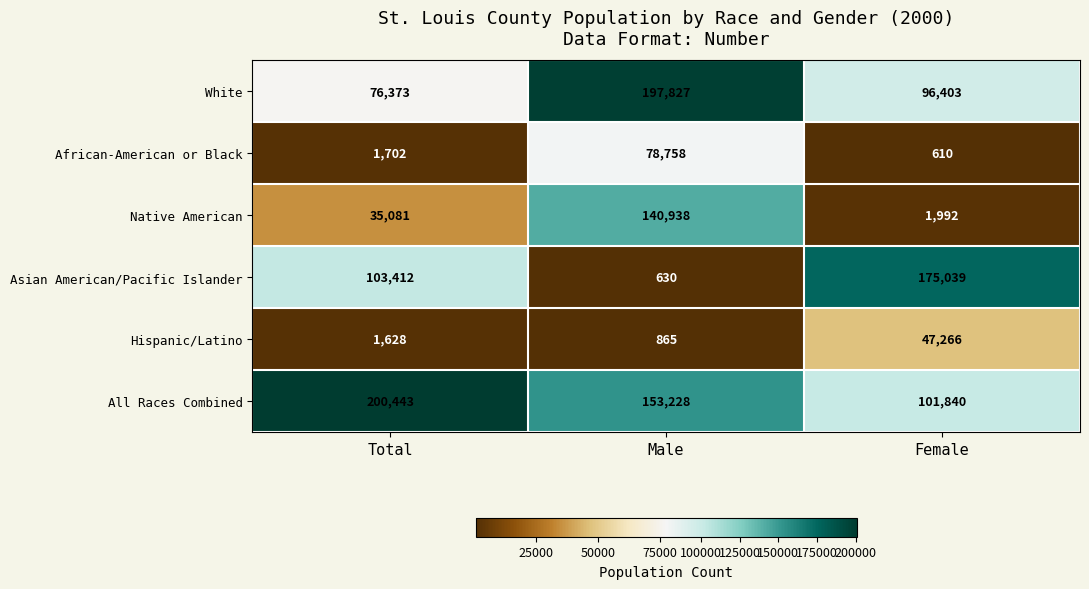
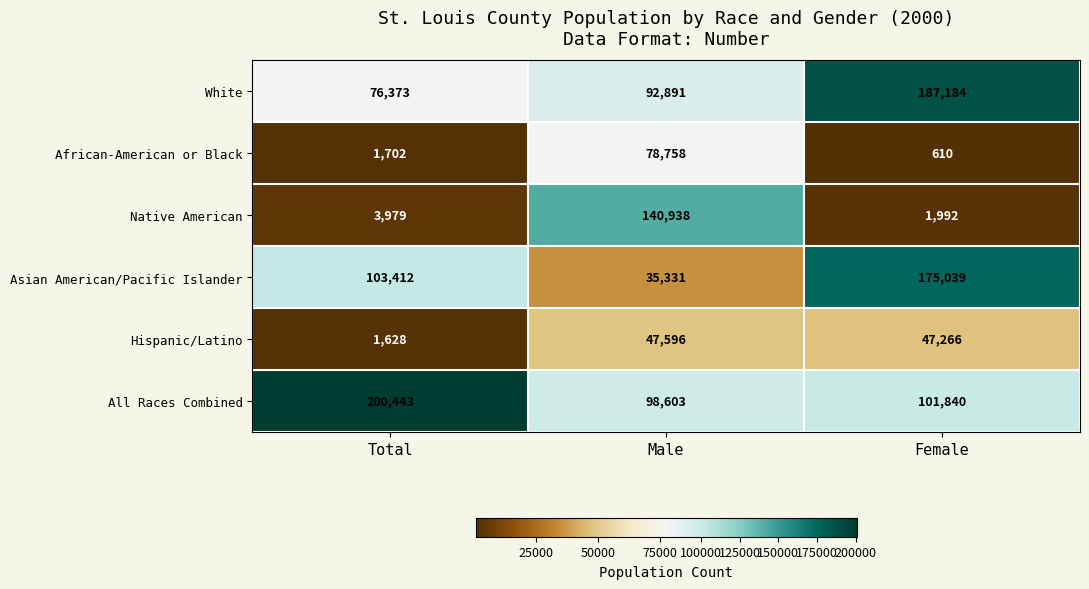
  {
    "White": {
      "Total": "76,373",
-     "Male": "197,827",
-     "Female": "96,403"
+     "Male": "92,891",
+     "Female": "187,184"
    },
    "African-American or Black": {
      "Total": "1,702",
      "Male": "78,758",
      "Female": "610"
    },
    "Native American": {
-     "Total": "35,081",
+     "Total": "3,979",
      "Male": "140,938",
      "Female": "1,992"
    },
    "Asian American/Pacific Islander": {
      "Total": "103,412",
-     "Male": "630",
+     "Male": "35,331",
      "Female": "175,039"
    },
    "Hispanic/Latino": {
      "Total": "1,628",
-     "Male": "865",
+     "Male": "47,596",
      "Female": "47,266"
    },
    "All Races Combined": {
      "Total": "200,443",
-     "Male": "153,228",
+     "Male": "98,603",
      "Female": "101,840"
    }
  }
